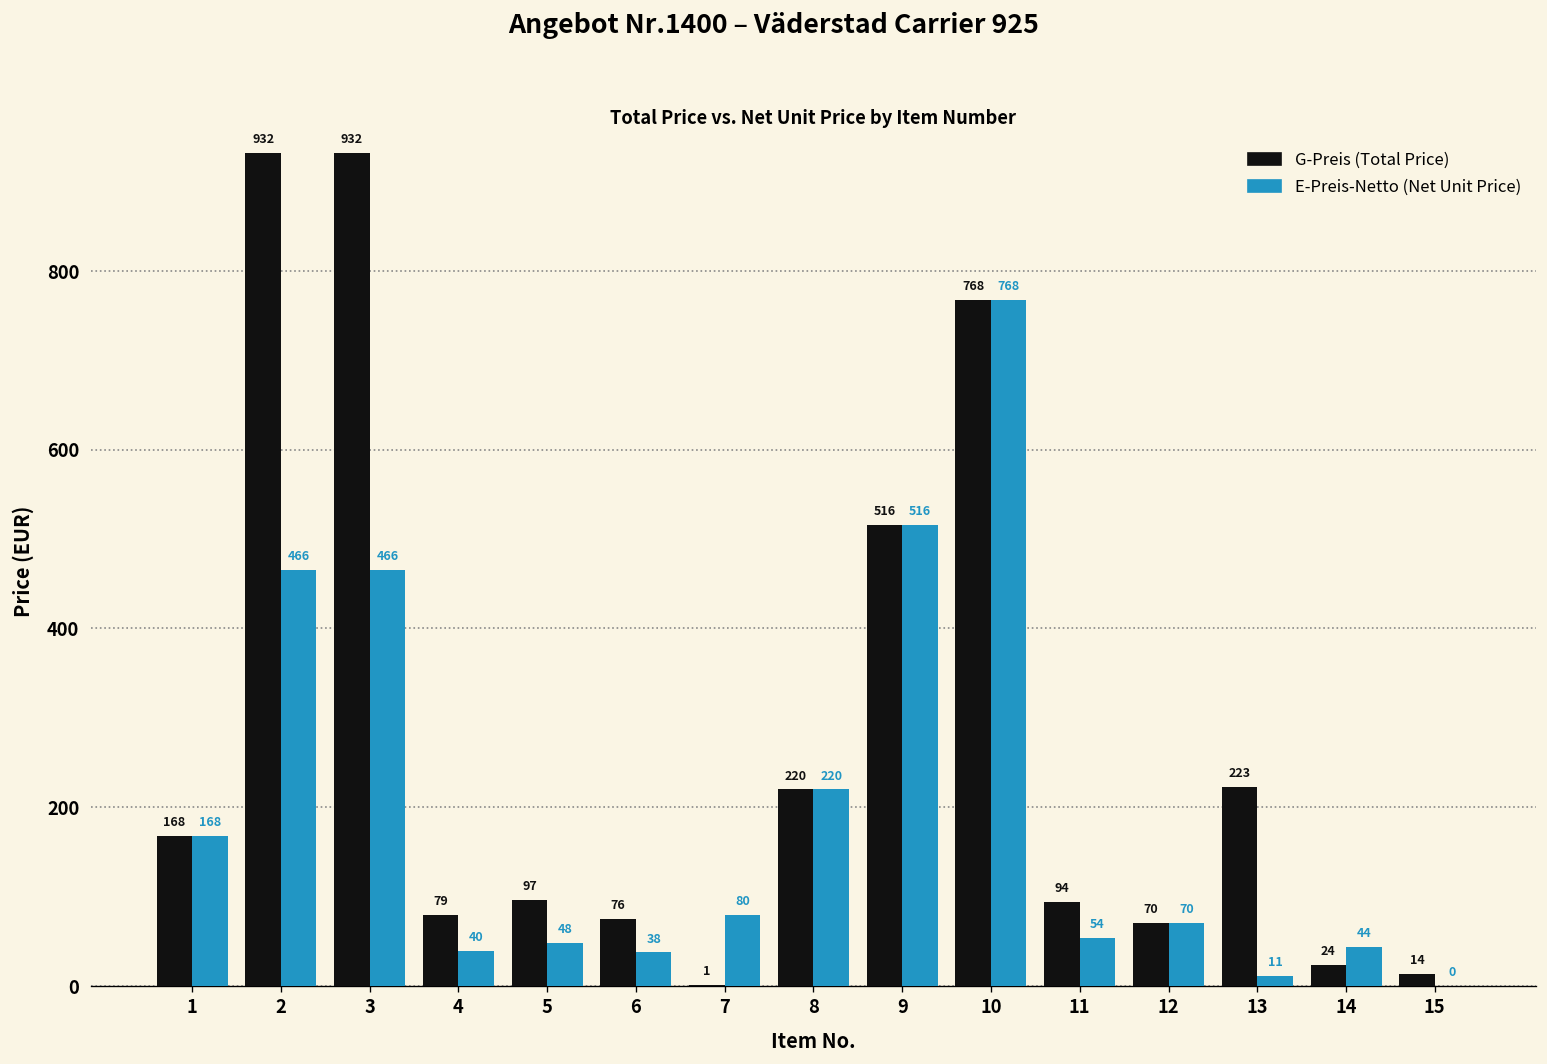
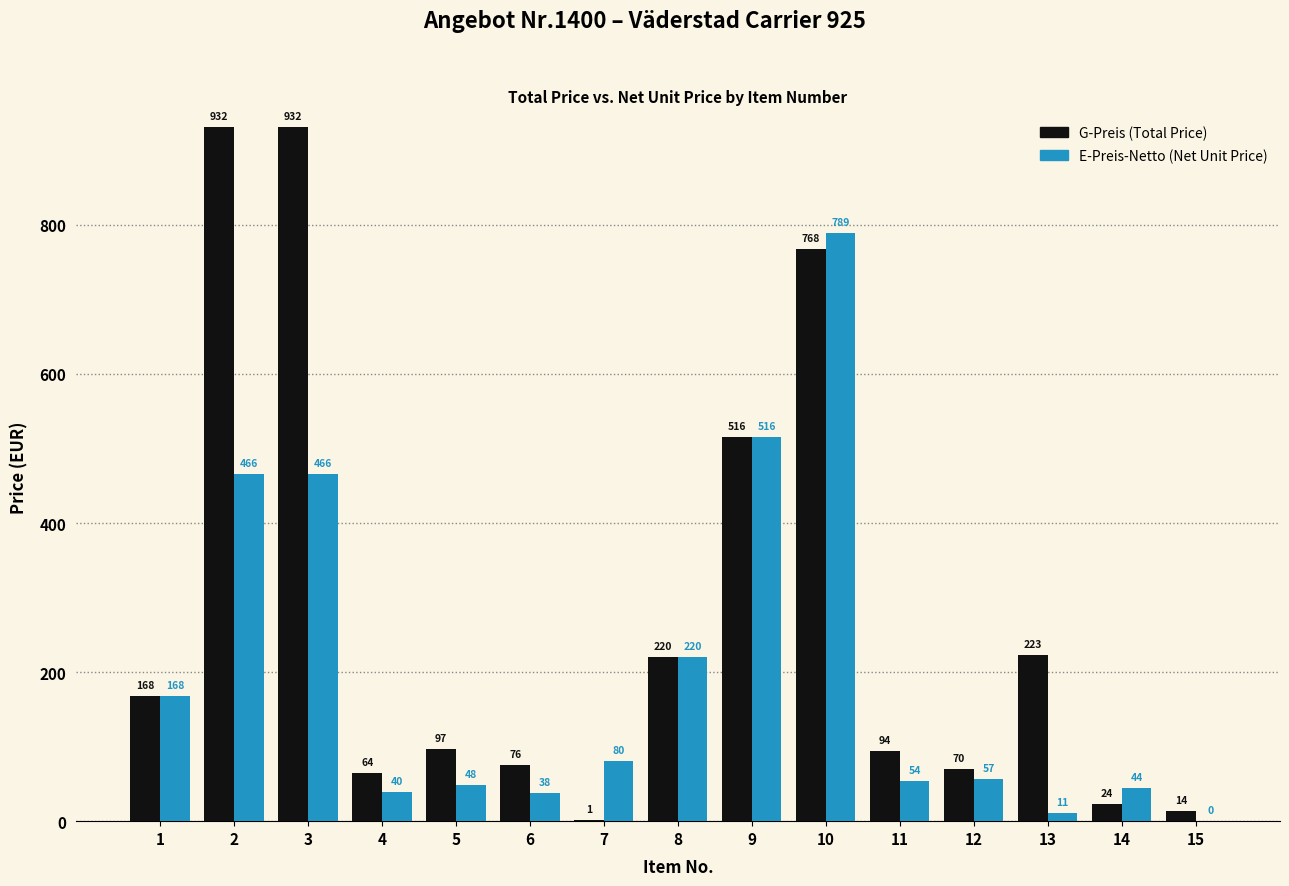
  {
    "G-Preis (Total Price)": {
      "1": 168,
      "2": 932,
      "3": 932,
-     "4": 79,
+     "4": 64,
      "5": 97,
      "6": 76,
      "7": 1,
      "8": 220,
      "9": 516,
      "10": 768,
      "11": 94,
      "12": 70,
      "13": 223,
      "14": 24,
      "15": 14
    },
    "E-Preis-Netto (Net Unit Price)": {
      "1": 168,
      "2": 466,
      "3": 466,
      "4": 40,
      "5": 48,
      "6": 38,
      "7": 80,
      "8": 220,
      "9": 516,
-     "10": 768,
+     "10": 789,
      "11": 54,
-     "12": 70,
+     "12": 57,
      "13": 11,
      "14": 44,
      "15": 0
    }
  }
